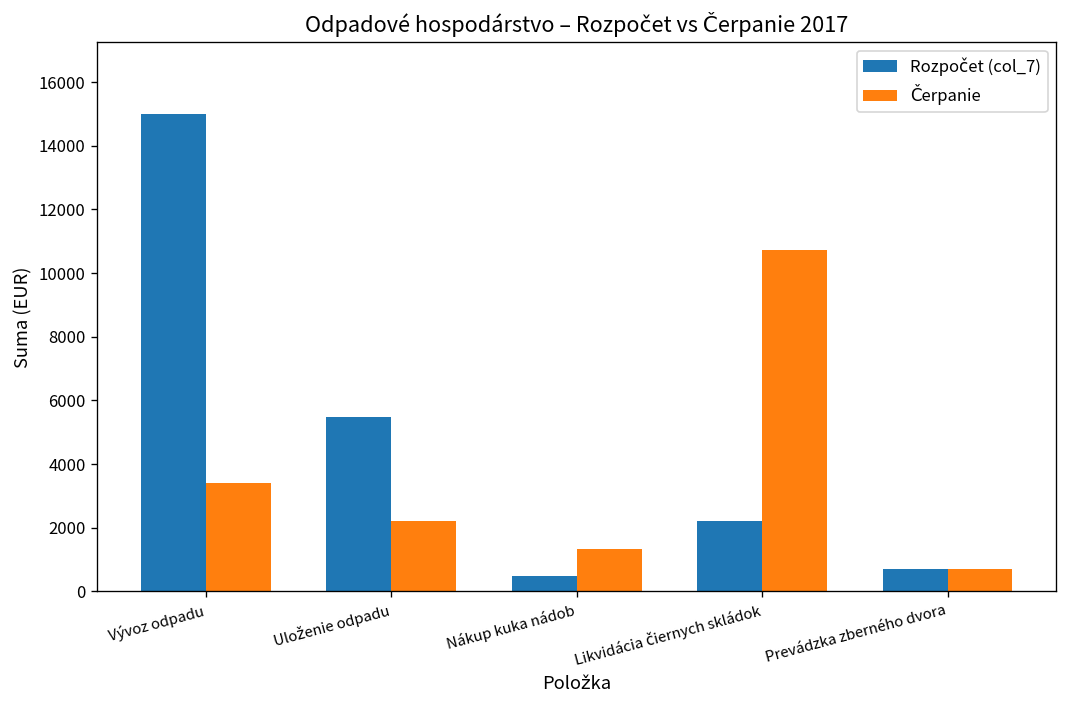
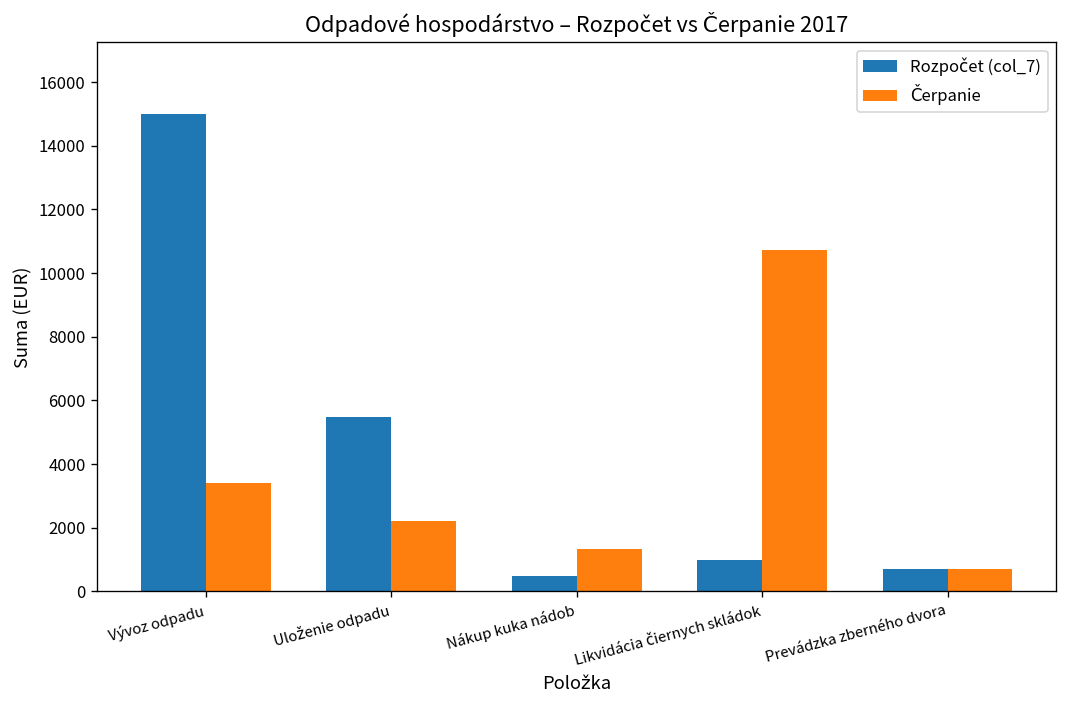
  {
    "Rozpočet (col_7)": {
      "Vývoz odpadu": 15000,
      "Uloženie odpadu": 5500,
      "Nákup kuka nádob": 500,
-     "Likvidácia čiernych skládok": 2200,
+     "Likvidácia čiernych skládok": 1000,
      "Prevádzka zberného dvora": 700
    },
    "Čerpanie": {
      "Vývoz odpadu": 3400,
      "Uloženie odpadu": 2200,
      "Nákup kuka nádob": 1300,
      "Likvidácia čiernych skládok": 10700,
      "Prevádzka zberného dvora": 700
    }
  }
